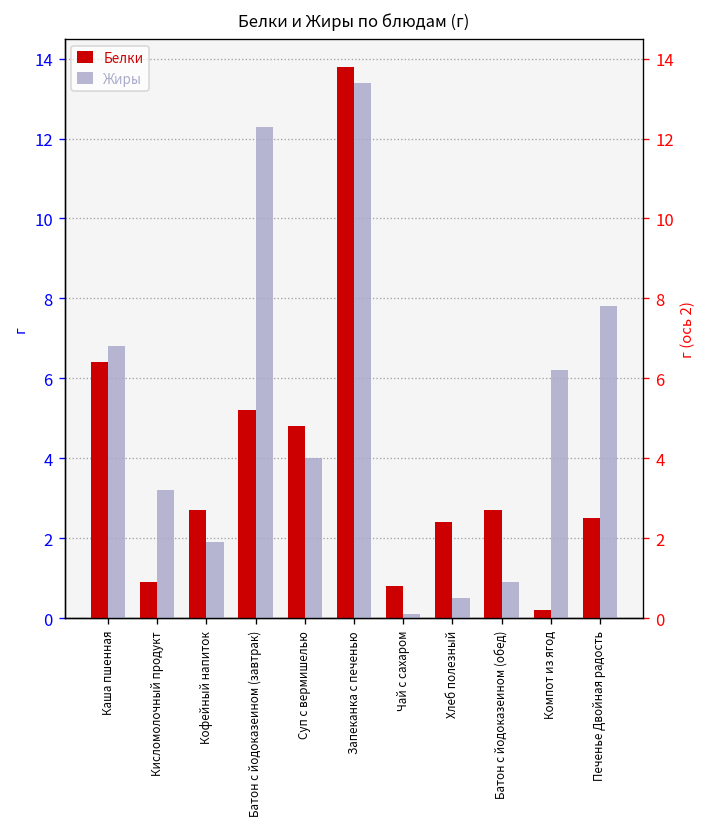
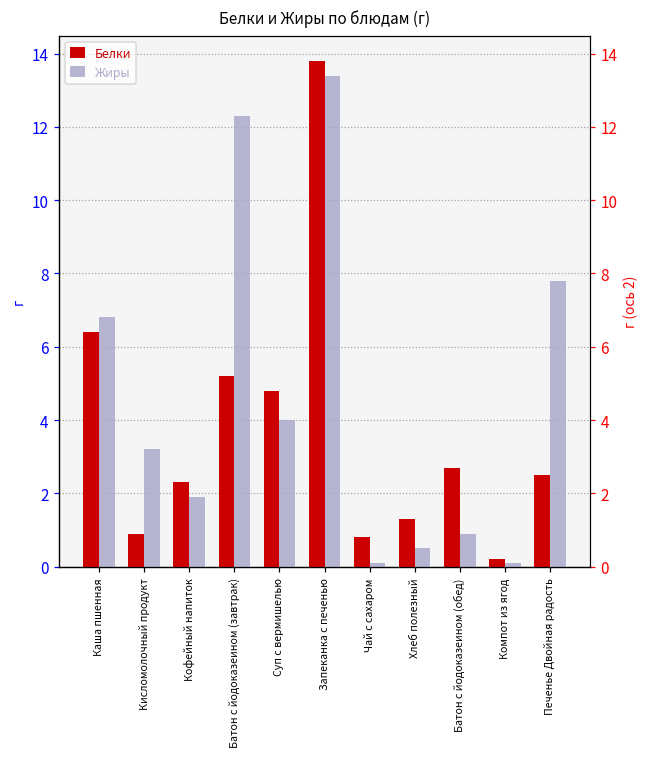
  {
    "Белки": {
      "Каша пшенная": 6.4,
      "Кисломолочный продукт": 0.9,
-     "Кофейный напиток": 2.7,
+     "Кофейный напиток": 2.3,
      "Батон с йодоказеином (завтрак)": 5.2,
      "Суп с вермишелью": 4.8,
      "Запеканка с печенью": 13.8,
      "Чай с сахаром": 0.8,
-     "Хлеб полезный": 2.4,
+     "Хлеб полезный": 1.3,
      "Батон с йодоказеином (обед)": 2.7,
      "Компот из ягод": 0.2,
      "Печенье Двойная радость": 2.5
    },
    "Жиры": {
      "Каша пшенная": 6.8,
      "Кисломолочный продукт": 3.2,
      "Кофейный напиток": 1.9,
      "Батон с йодоказеином (завтрак)": 12.3,
      "Суп с вермишелью": 4.0,
      "Запеканка с печенью": 13.4,
      "Чай с сахаром": 0.1,
      "Хлеб полезный": 0.5,
      "Батон с йодоказеином (обед)": 0.9,
-     "Компот из ягод": 6.2,
+     "Компот из ягод": 0.1,
      "Печенье Двойная радость": 7.8
    }
  }
